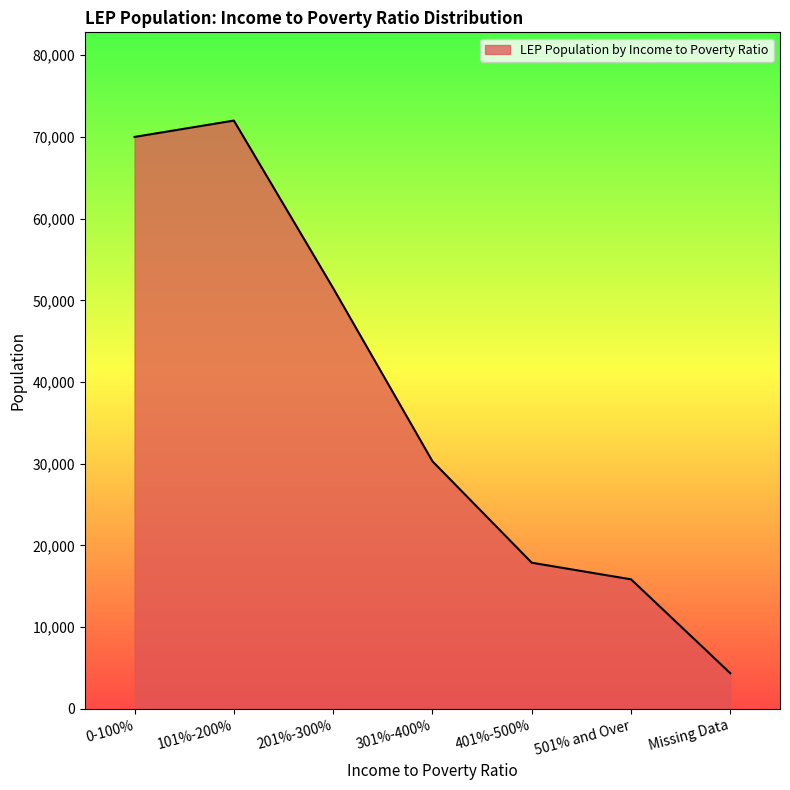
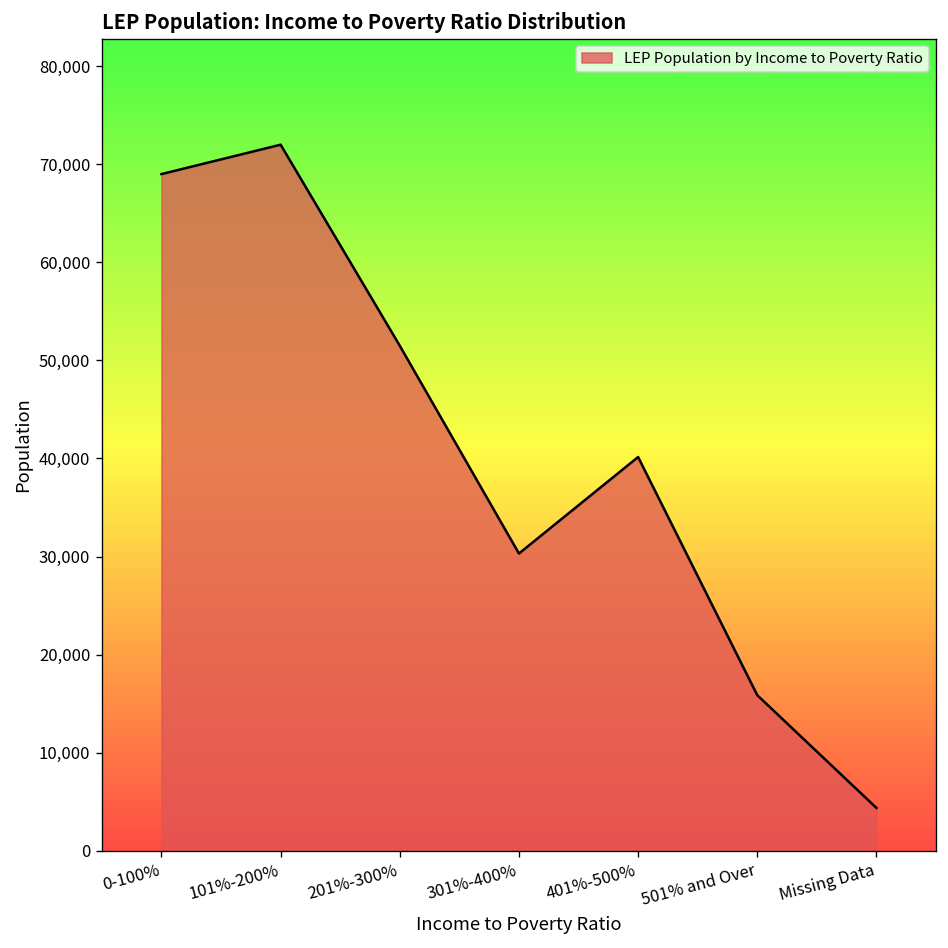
  {
-   "0-100%": "70,000",
+   "0-100%": "69,000",
    "101%-200%": "72,000",
    "201%-300%": "51,000",
    "301%-400%": "30,000",
-   "401%-500%": "18,000",
+   "401%-500%": "40,000",
    "501% and Over": "16,000",
    "Missing Data": "4,000"
  }
